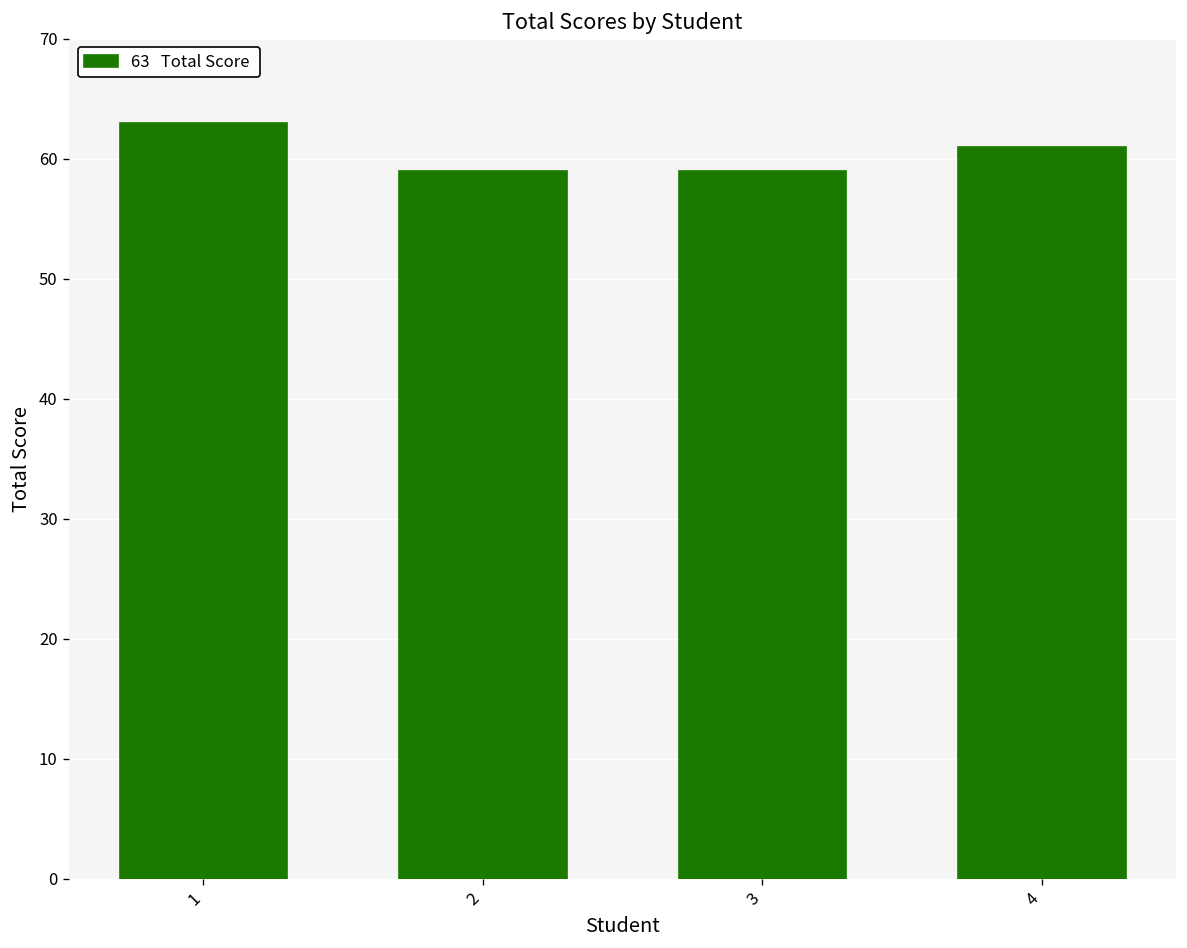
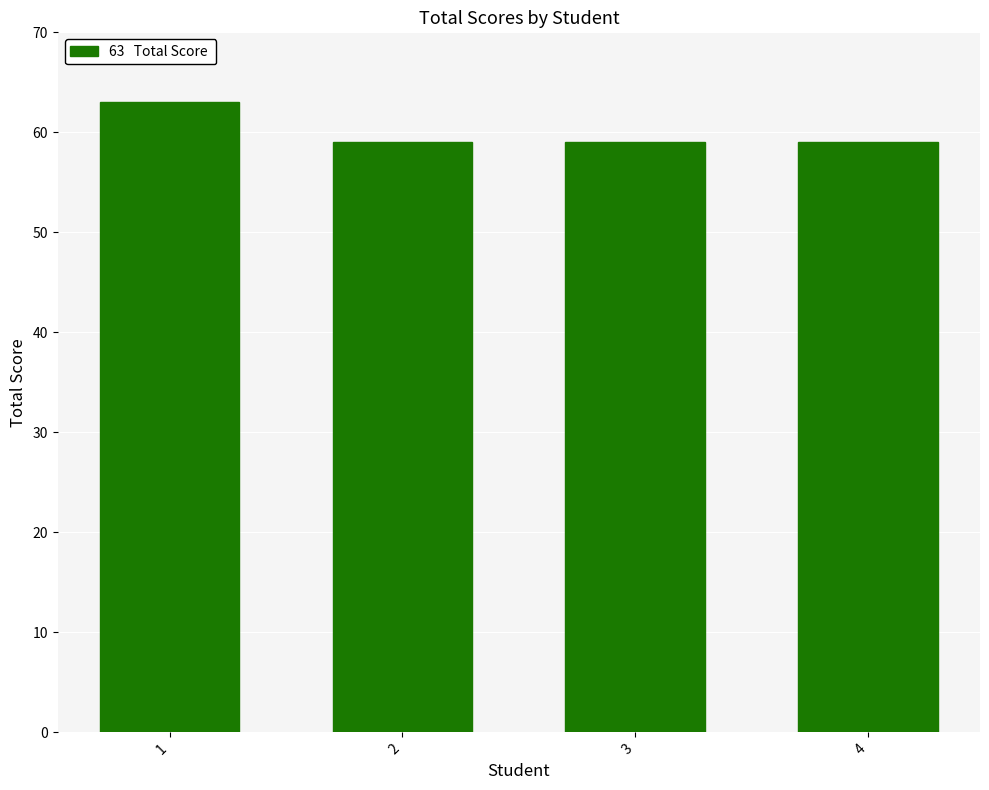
  {
    "1": 63,
    "2": 59,
    "3": 59,
-   "4": 61
+   "4": 59
  }
